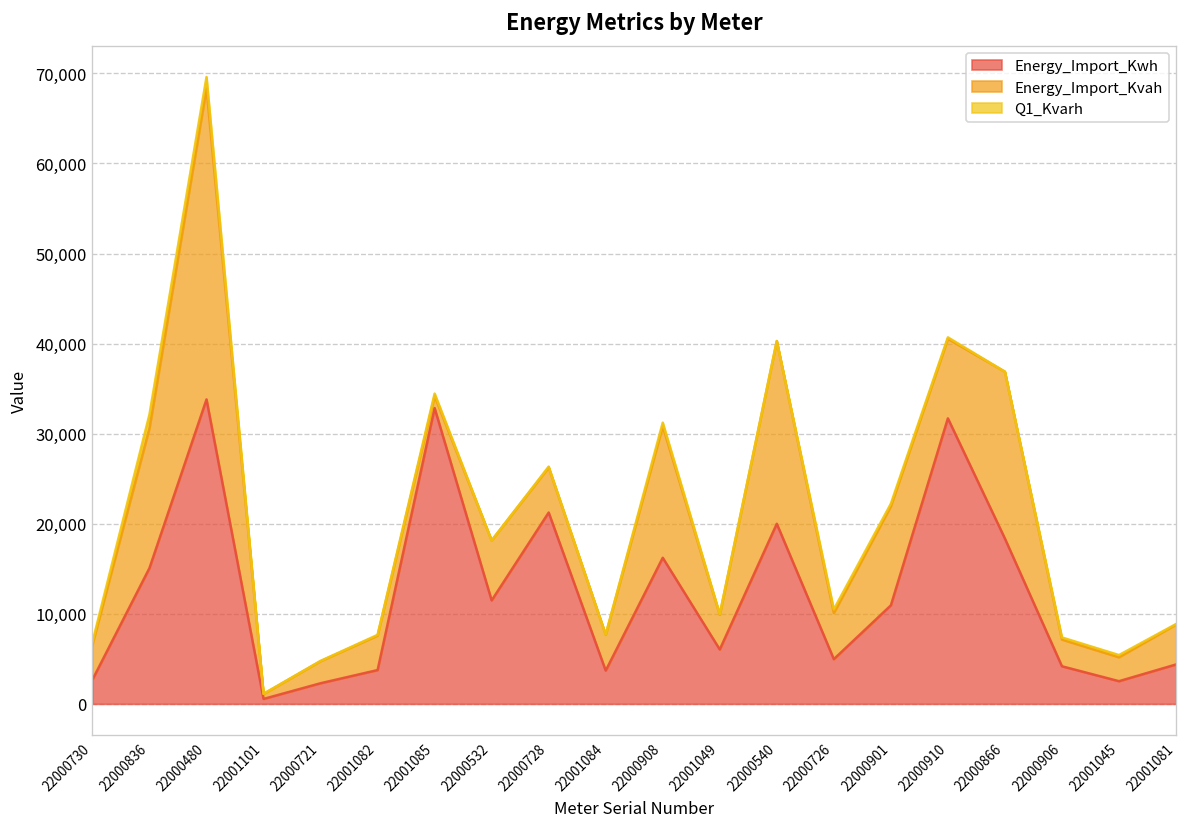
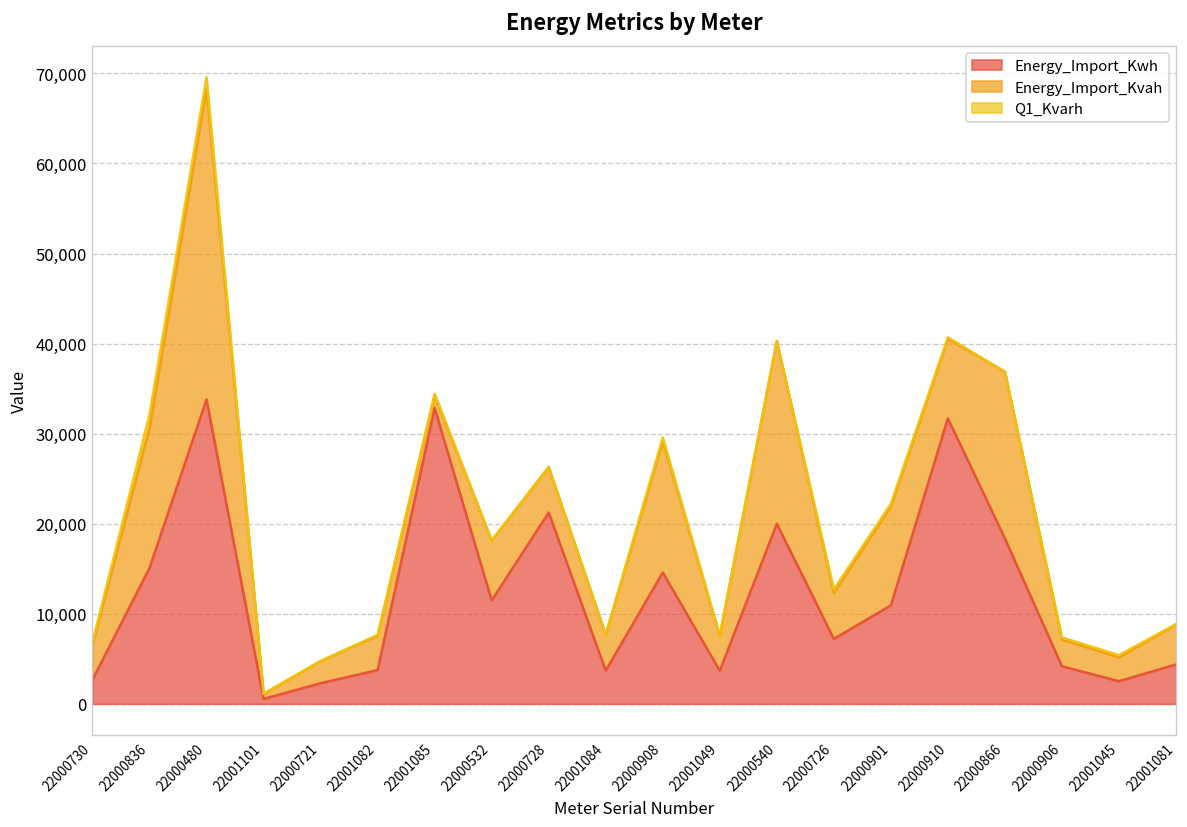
  {
    "Energy_Import_Kwh": {
      "22000730": "3,000",
      "22000836": "15,000",
      "22000480": "34,000",
      "22001101": "1,000",
      "22000721": "2,000",
      "22001082": "4,000",
      "22001085": "33,000",
      "22000532": "11,000",
      "22000728": "21,000",
      "22001084": "4,000",
-     "22000908": "16,000",
-     "22001049": "6,000",
+     "22000908": "15,000",
+     "22001049": "4,000",
      "22000540": "20,000",
-     "22000726": "5,000",
+     "22000726": "7,000",
      "22000901": "11,000",
      "22000910": "32,000",
      "22000866": "18,000",
      "22000906": "4,000",
      "22001045": "3,000",
      "22001081": "4,000"
    }
  }
